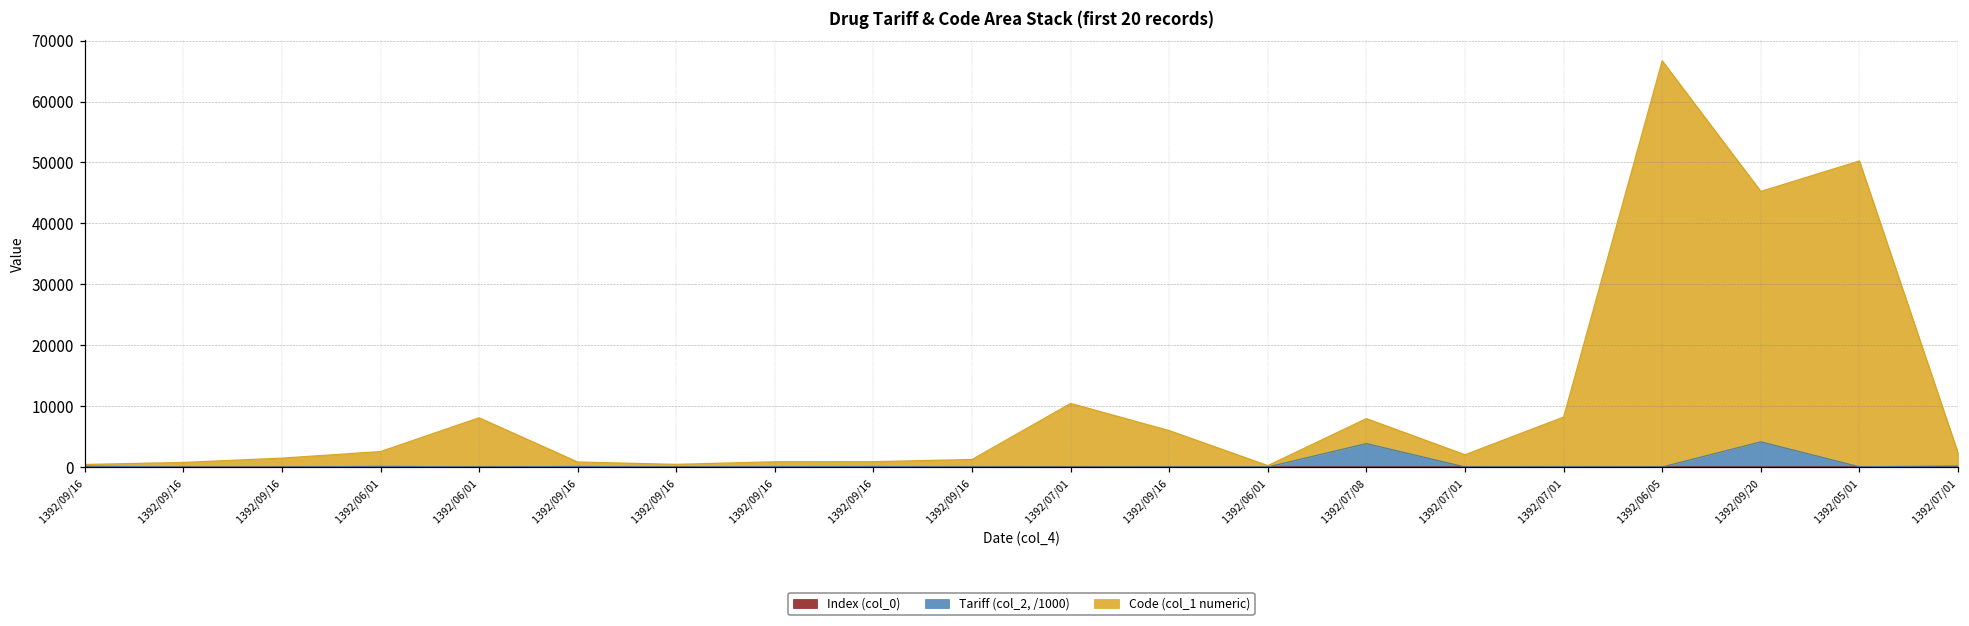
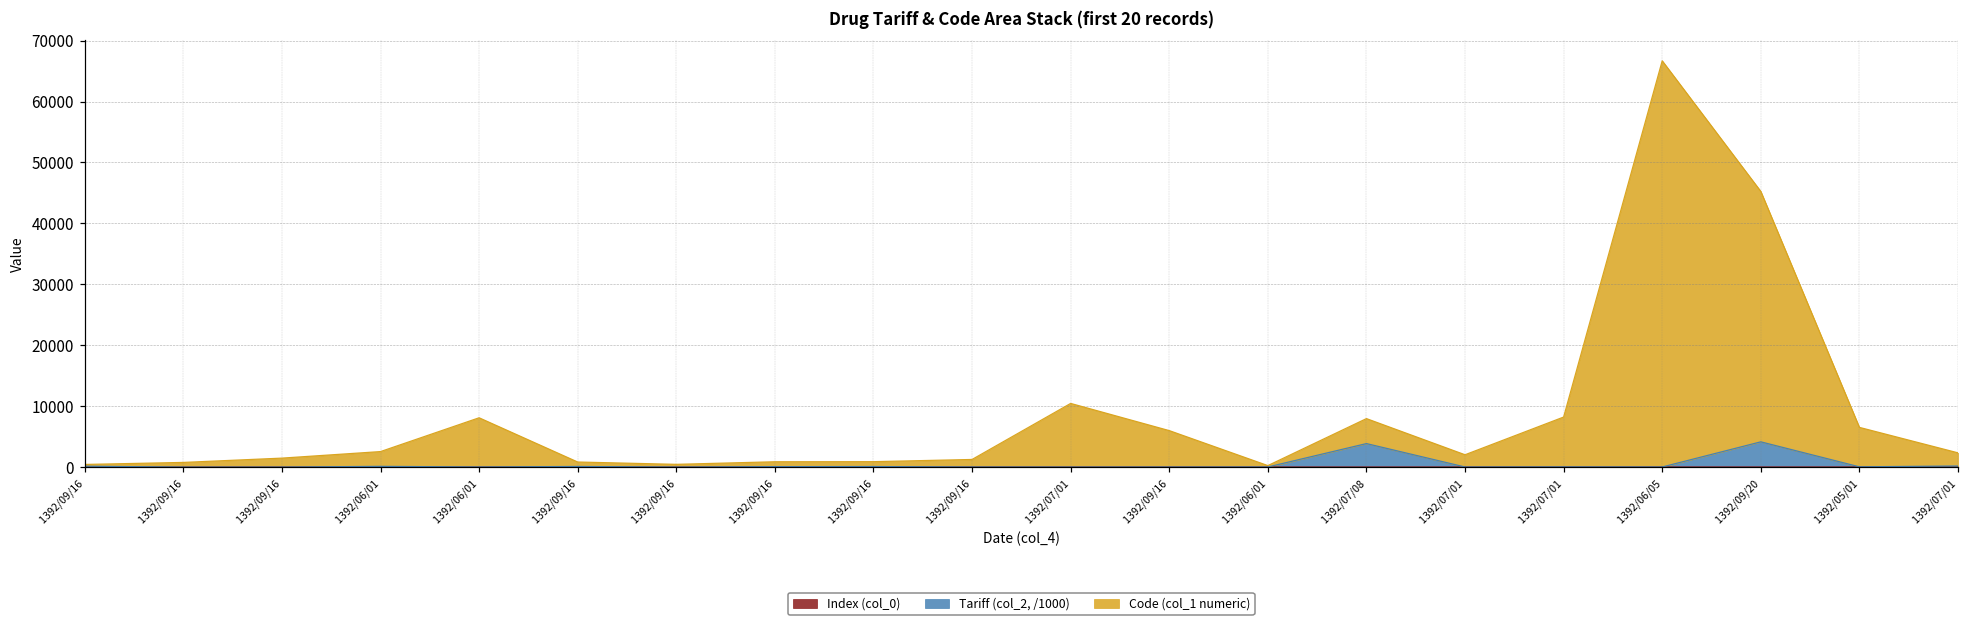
  {
    "Index (col_0)": {
      "1392/07/08": 0,
      "1392/09/20": 0
    },
    "Tariff (col_2, /1000)": {
      "1392/07/08": 4000,
      "1392/09/20": 4000
    },
    "Code (col_1 numeric)": {
      "1392/07/08": 4000,
      "1392/06/05": 67000,
      "1392/09/20": 41000,
-     "1392/05/01": 50000
+     "1392/05/01": 6000
    }
  }
